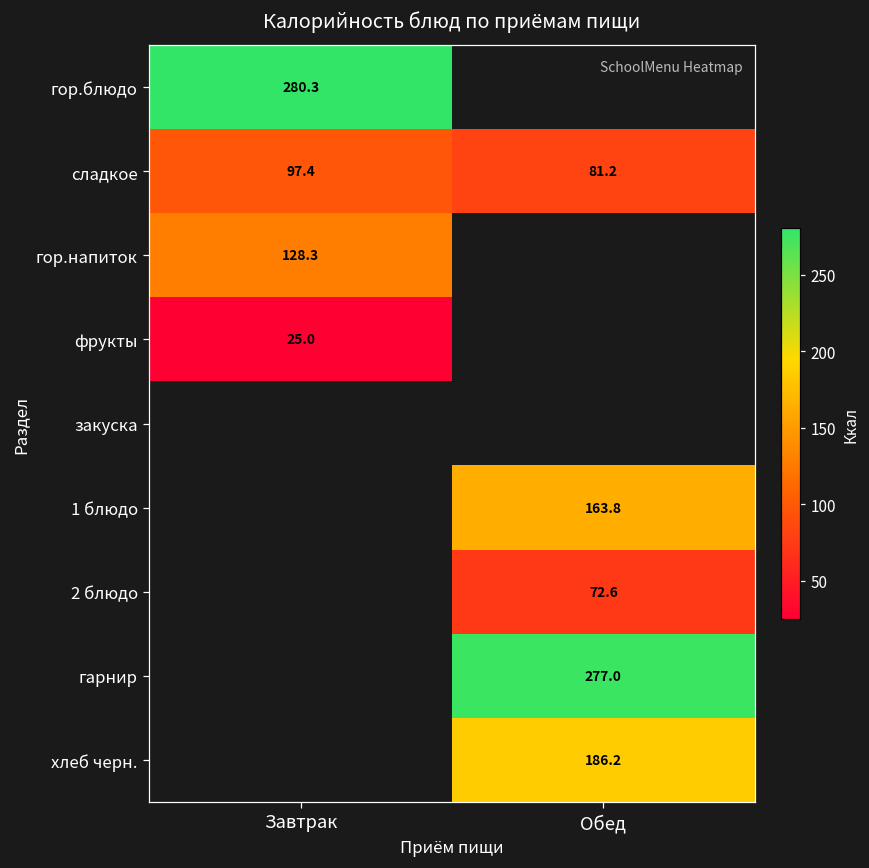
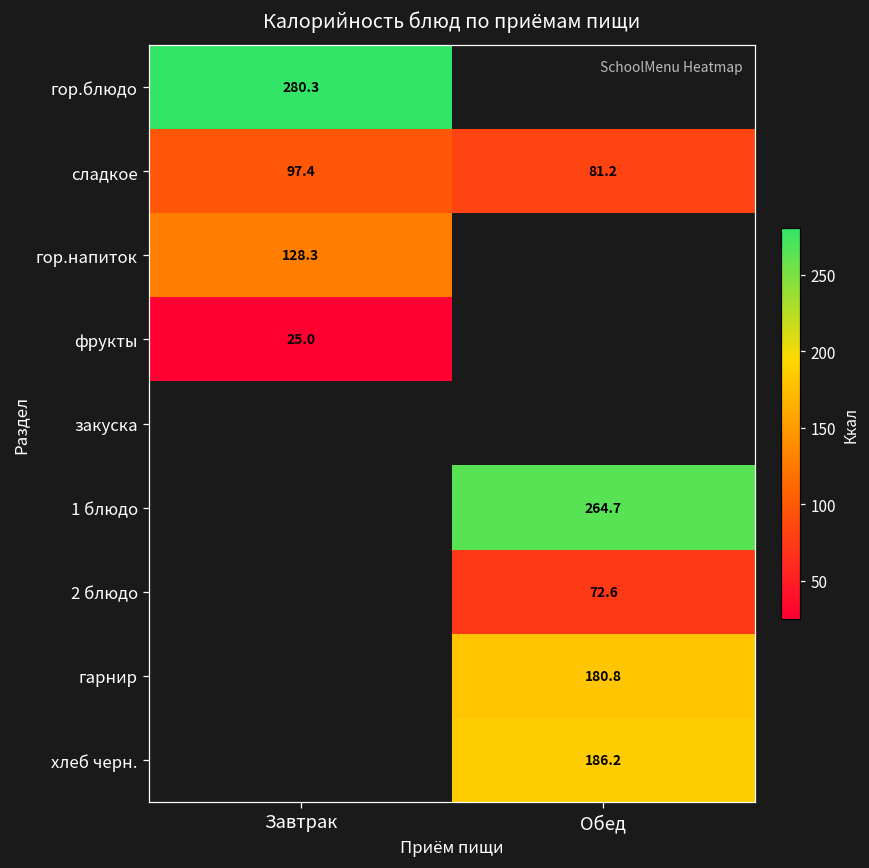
  {
    "гор.блюдо": {
      "Завтрак": 280.3
    },
    "сладкое": {
      "Завтрак": 97.4,
      "Обед": 81.2
    },
    "гор.напиток": {
      "Завтрак": 128.3
    },
    "фрукты": {
      "Завтрак": 25.0
    },
    "1 блюдо": {
-     "Обед": 163.8
+     "Обед": 264.7
    },
    "2 блюдо": {
      "Обед": 72.6
    },
    "гарнир": {
-     "Обед": 277.0
+     "Обед": 180.8
    },
    "хлеб черн.": {
      "Обед": 186.2
    }
  }
